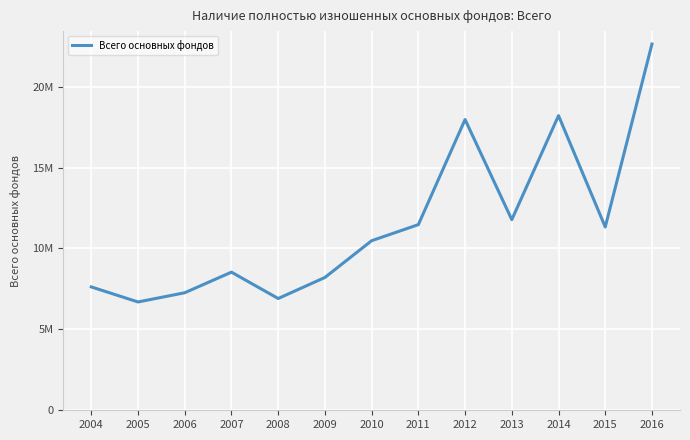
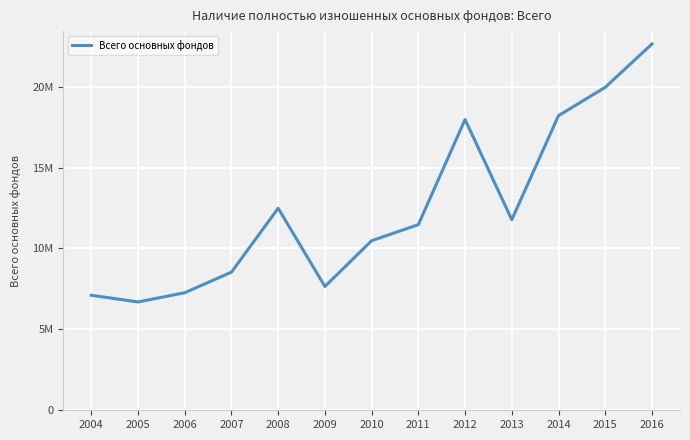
  {
-   "2004": 7600000,
+   "2004": 7100000,
    "2005": 6700000,
    "2006": 7300000,
    "2007": 8500000,
-   "2008": 6900000,
-   "2009": 8200000,
+   "2008": 12500000,
+   "2009": 7600000,
    "2010": 10500000,
    "2011": 11500000,
    "2012": 18000000,
    "2013": 11800000,
    "2014": 18200000,
-   "2015": 11300000,
+   "2015": 20000000,
    "2016": 22600000
  }
